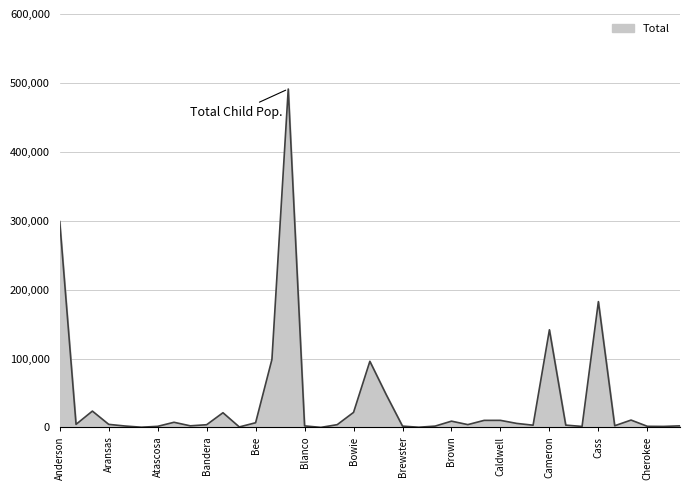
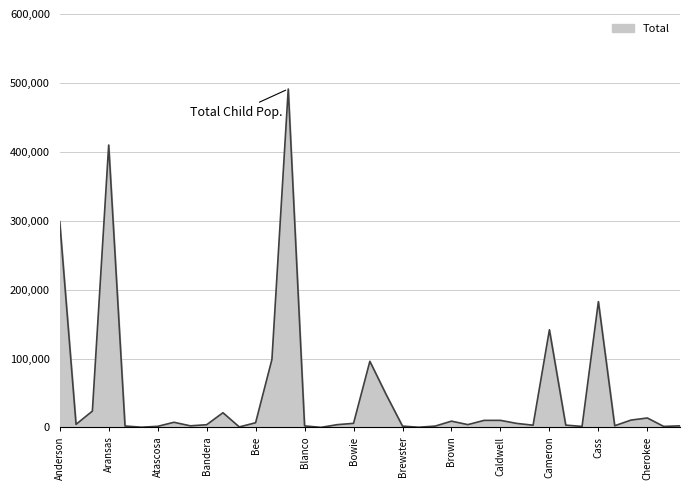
  {
    "Anderson": "300,000",
-   "Aransas": "0",
+   "Aransas": "410,000",
    "Atascosa": "0",
    "Bandera": "0",
    "Bee": "10,000",
    "Blanco": "0",
-   "Bowie": "20,000",
+   "Bowie": "10,000",
    "Brewster": "0",
    "Brown": "10,000",
    "Caldwell": "10,000",
    "Cameron": "140,000",
    "Cass": "180,000",
-   "Cherokee": "0"
+   "Cherokee": "10,000"
  }
